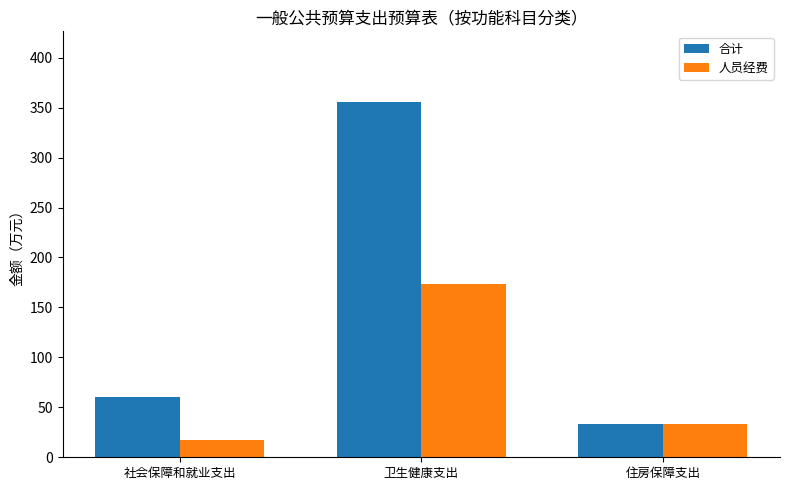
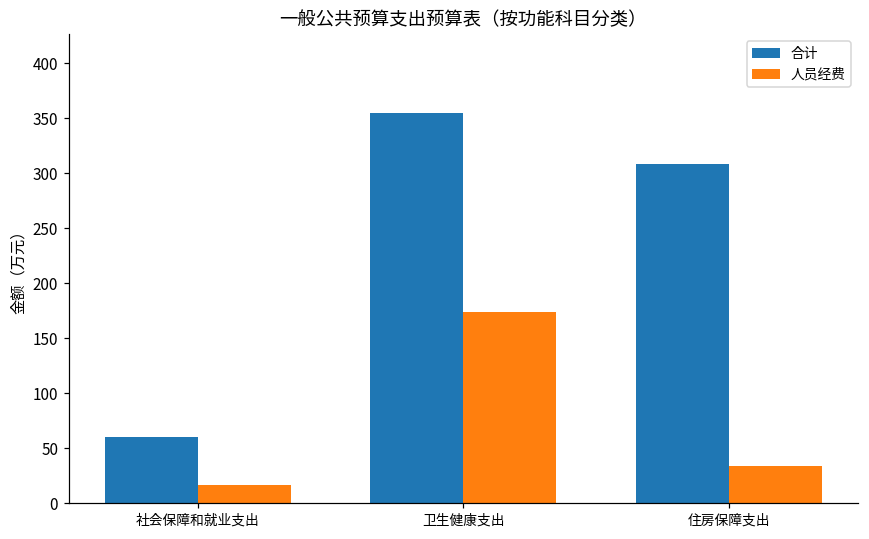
  {
    "合计": {
      "社会保障和就业支出": 60,
      "卫生健康支出": 360,
-     "住房保障支出": 30
+     "住房保障支出": 310
    },
    "人员经费": {
      "社会保障和就业支出": 20,
      "卫生健康支出": 170,
      "住房保障支出": 30
    }
  }
